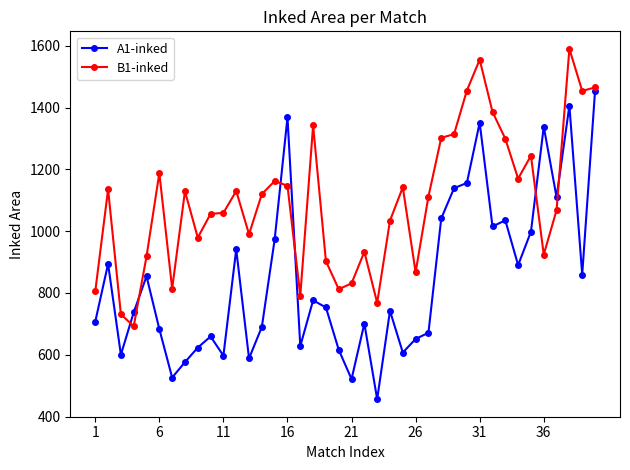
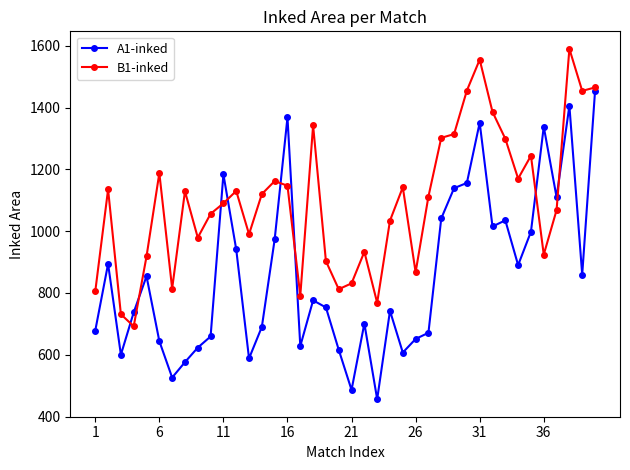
  {
    "A1-inked": {
-     "1": 710,
-     "6": 680,
-     "11": 600,
+     "1": 680,
+     "6": 640,
+     "11": 1180,
      "16": 1370,
-     "21": 520,
+     "21": 490,
      "26": 650,
      "31": 1350,
      "36": 1340
    },
    "B1-inked": {
      "1": 810,
      "6": 1190,
-     "11": 1060,
+     "11": 1090,
      "16": 1150,
      "21": 830,
      "26": 870,
      "31": 1560,
      "36": 920
    }
  }
